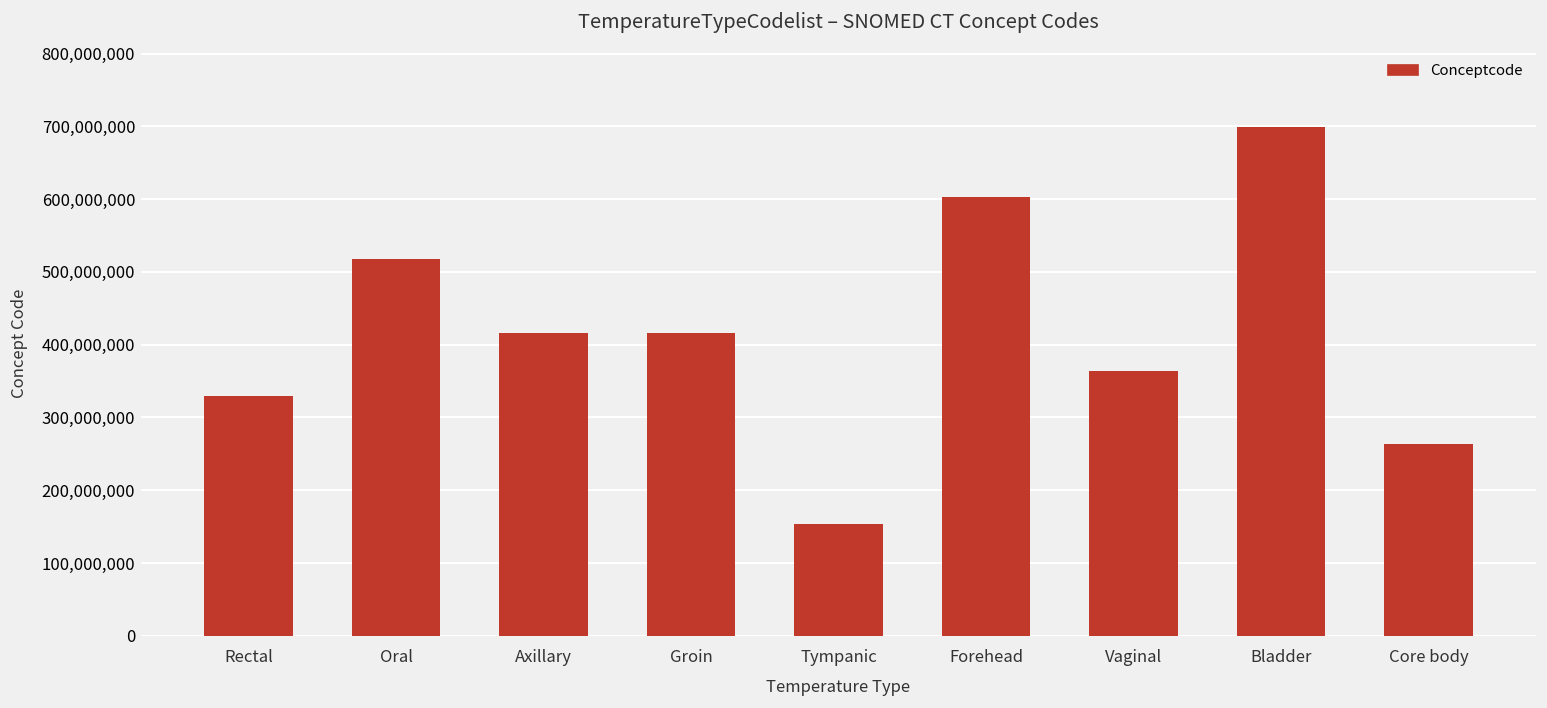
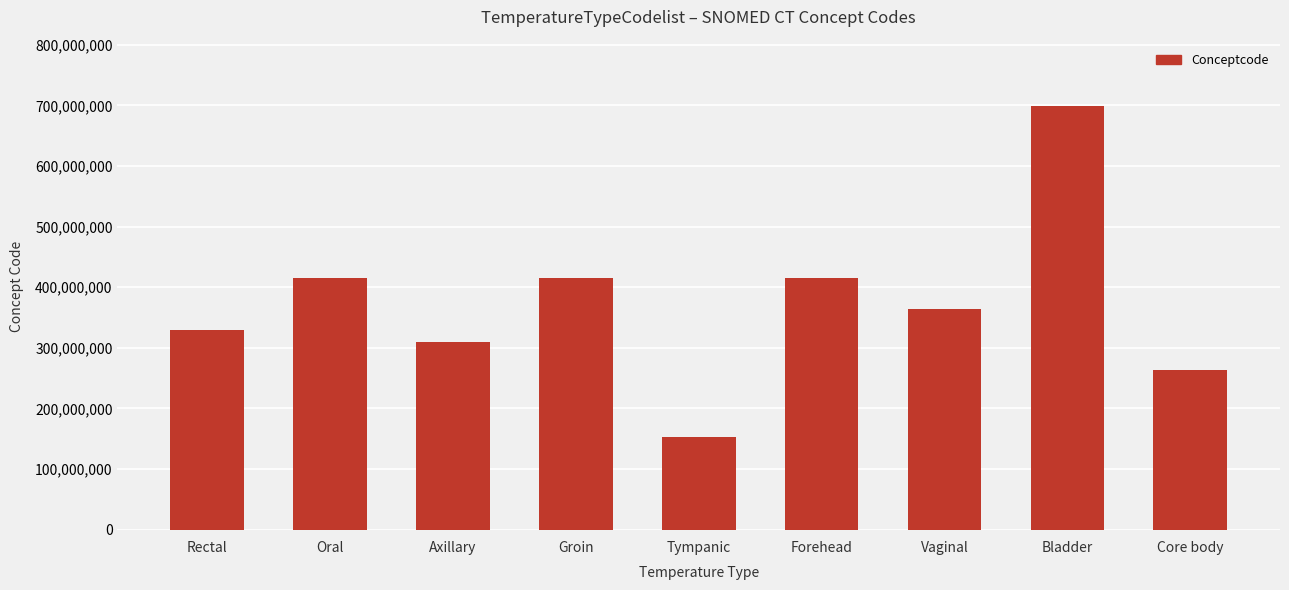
  {
    "Rectal": "330,000,000",
-   "Oral": "520,000,000",
-   "Axillary": "420,000,000",
+   "Oral": "420,000,000",
+   "Axillary": "310,000,000",
    "Groin": "420,000,000",
    "Tympanic": "150,000,000",
-   "Forehead": "600,000,000",
+   "Forehead": "420,000,000",
    "Vaginal": "360,000,000",
    "Bladder": "700,000,000",
    "Core body": "260,000,000"
  }
